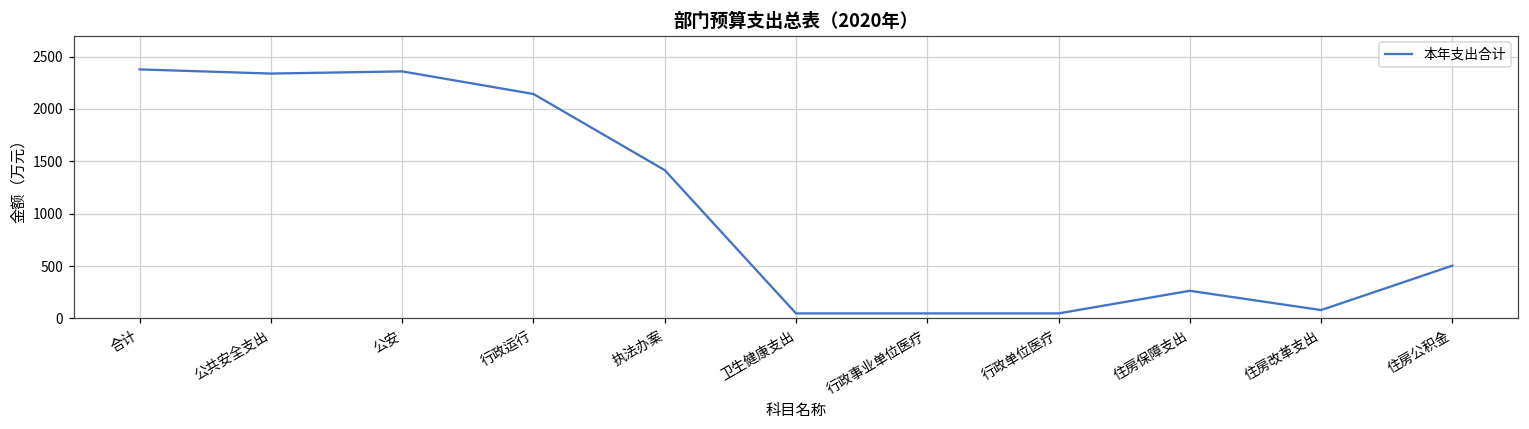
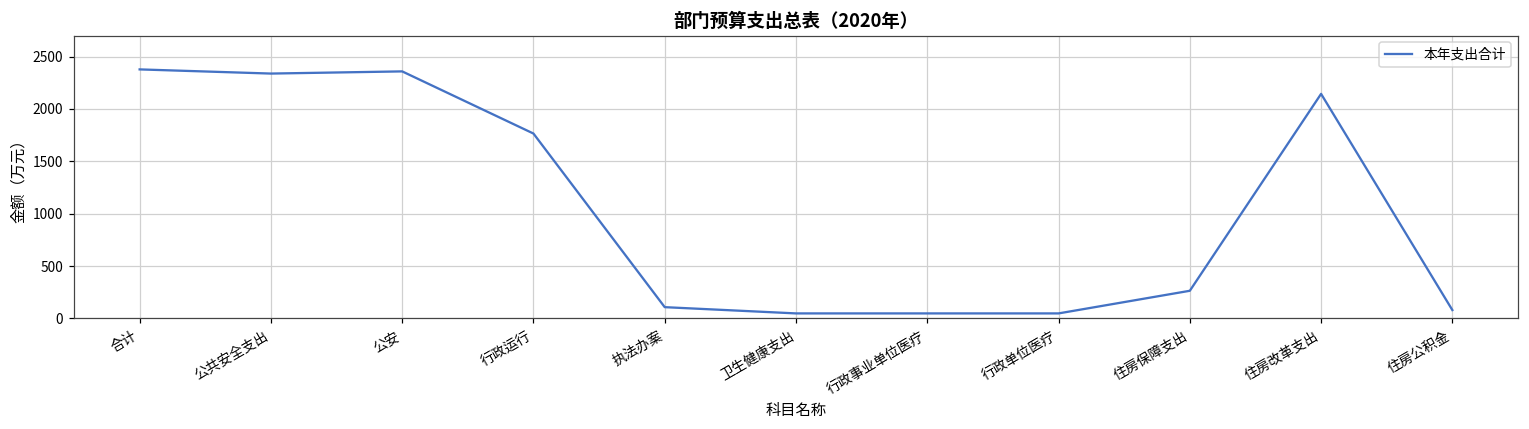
  {
    "合计": 2400,
    "公共安全支出": 2300,
    "公安": 2400,
-   "行政运行": 2100,
-   "执法办案": 1400,
+   "行政运行": 1800,
+   "执法办案": 100,
    "卫生健康支出": 0,
    "行政事业单位医疗": 0,
    "行政单位医疗": 0,
    "住房保障支出": 300,
-   "住房改革支出": 100,
-   "住房公积金": 500
+   "住房改革支出": 2100,
+   "住房公积金": 100
  }
